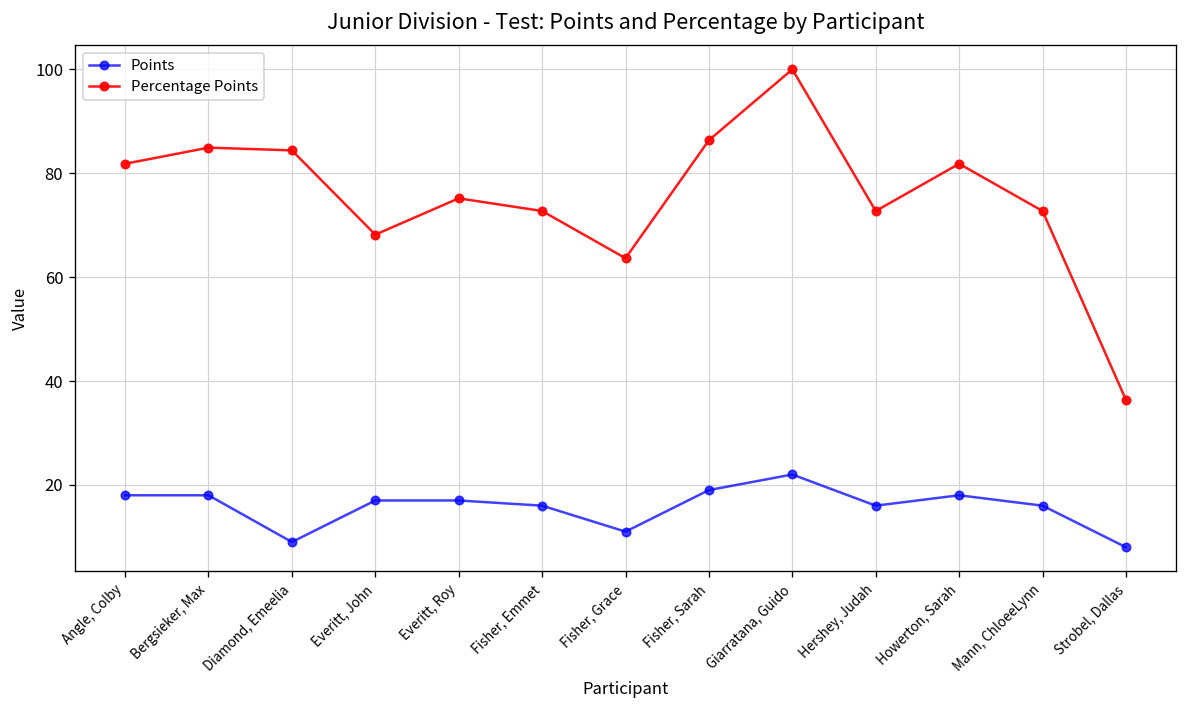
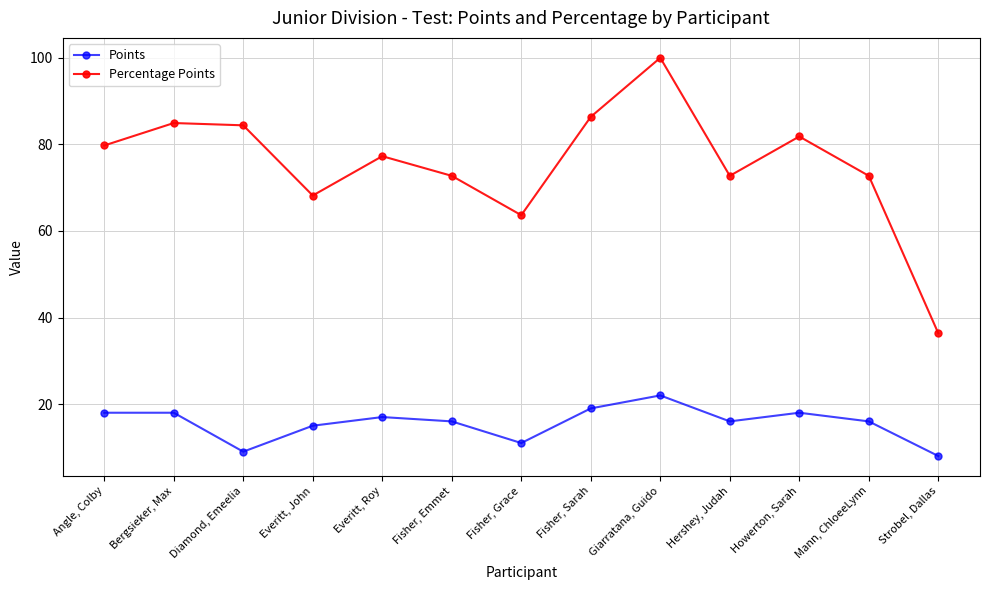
  {
    "Points": {
      "Angle, Colby": 18,
      "Bergsieker, Max": 18,
      "Diamond, Emeelia": 9,
-     "Everitt, John": 17,
+     "Everitt, John": 15,
      "Everitt, Roy": 17,
      "Fisher, Emmet": 16,
      "Fisher, Grace": 11,
      "Fisher, Sarah": 19,
      "Giarratana, Guido": 22,
      "Hershey, Judah": 16,
      "Howerton, Sarah": 18,
      "Mann, ChloeeLynn": 16,
      "Strobel, Dallas": 8
    },
    "Percentage Points": {
-     "Angle, Colby": 82,
+     "Angle, Colby": 80,
      "Bergsieker, Max": 85,
      "Diamond, Emeelia": 84,
      "Everitt, John": 68,
-     "Everitt, Roy": 75,
+     "Everitt, Roy": 77,
      "Fisher, Emmet": 73,
      "Fisher, Grace": 64,
      "Fisher, Sarah": 86,
      "Giarratana, Guido": 100,
      "Hershey, Judah": 73,
      "Howerton, Sarah": 82,
      "Mann, ChloeeLynn": 73,
      "Strobel, Dallas": 36
    }
  }
